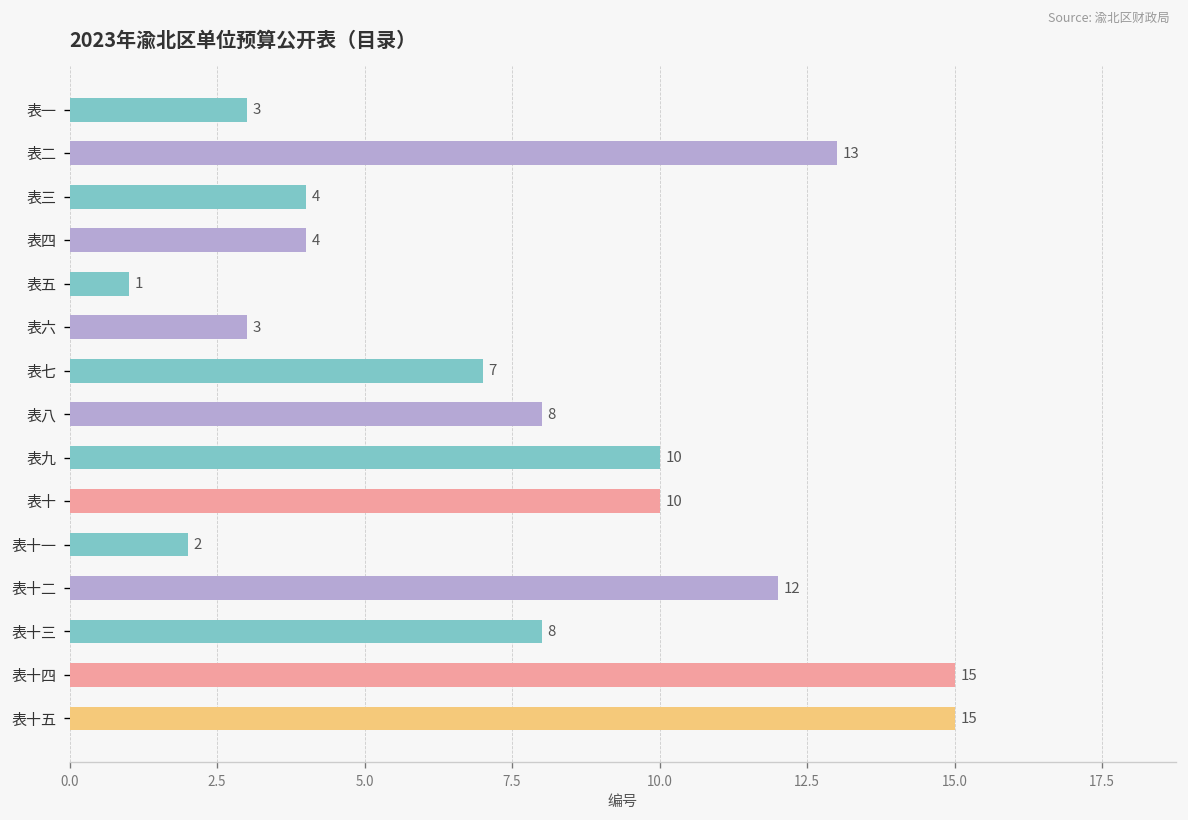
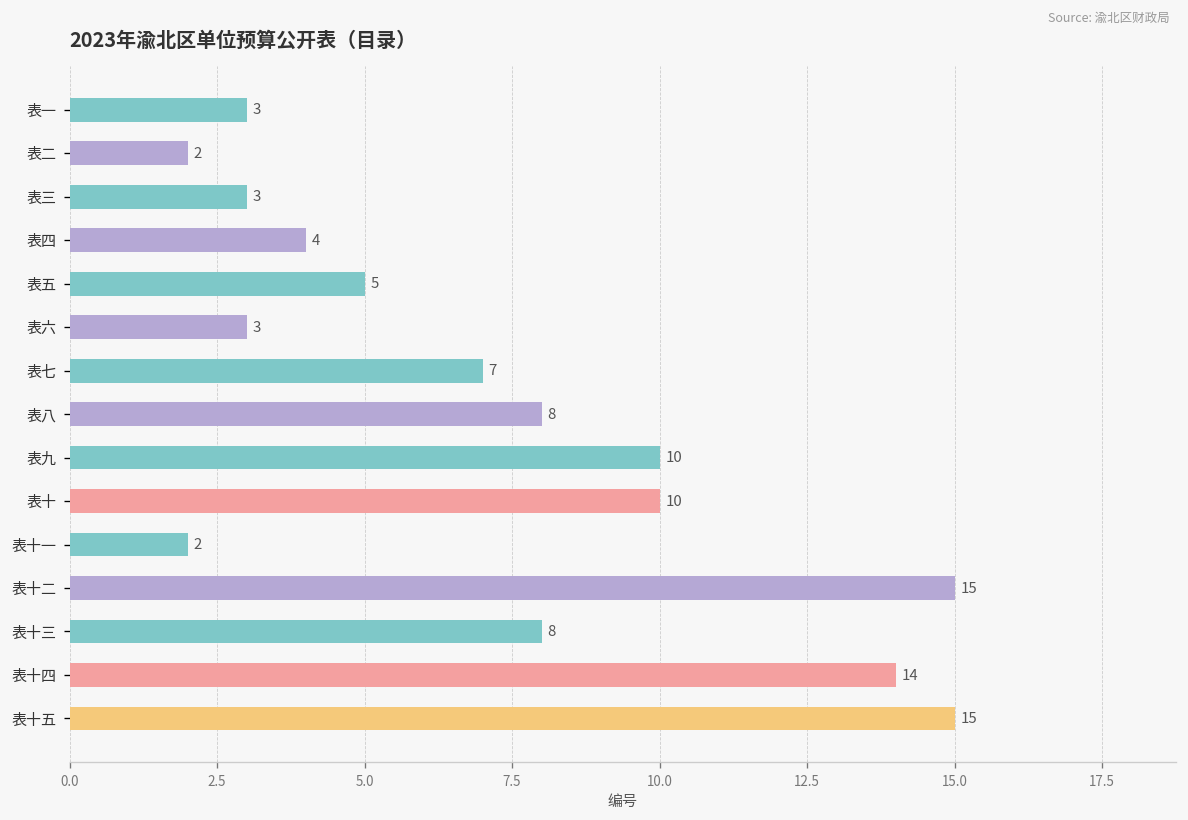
  {
    "表一": 3,
-   "表二": 13,
-   "表三": 4,
+   "表二": 2,
+   "表三": 3,
    "表四": 4,
-   "表五": 1,
+   "表五": 5,
    "表六": 3,
    "表七": 7,
    "表八": 8,
    "表九": 10,
    "表十": 10,
    "表十一": 2,
-   "表十二": 12,
+   "表十二": 15,
    "表十三": 8,
-   "表十四": 15,
+   "表十四": 14,
    "表十五": 15
  }
